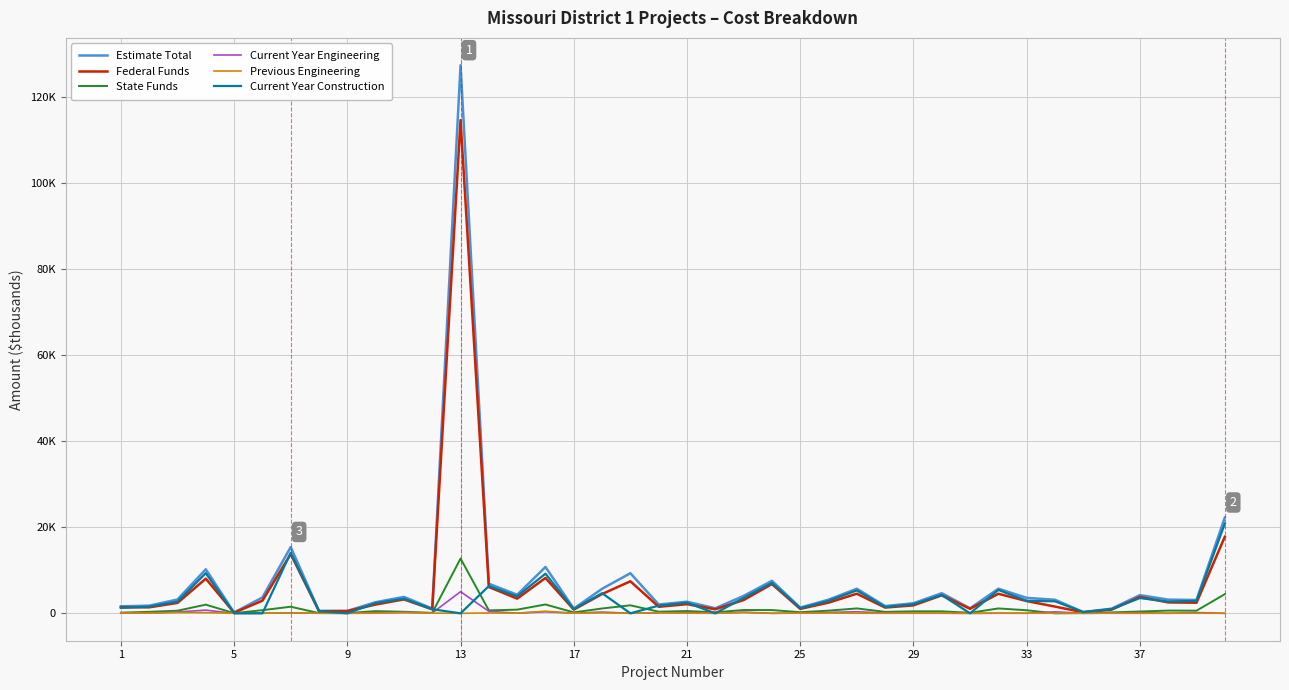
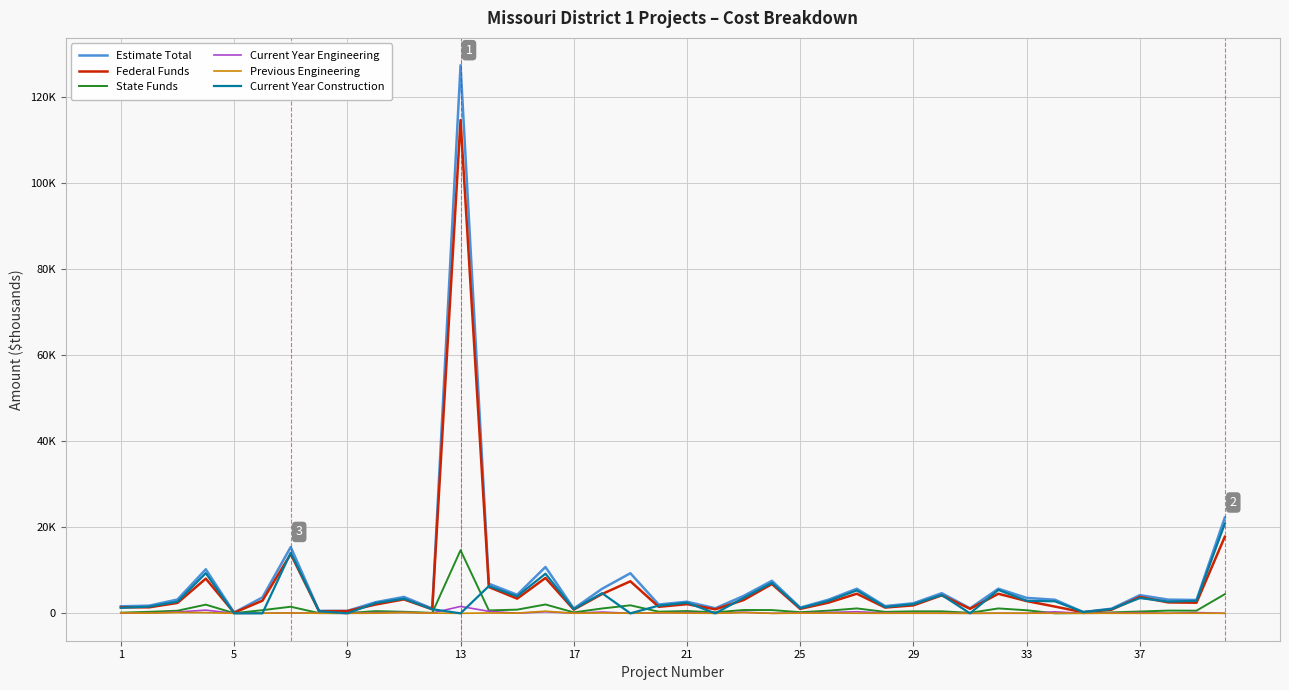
  {
    "Estimate Total": {
      "33": 4000
    },
    "Federal Funds": {
      "13": 115000
    },
    "State Funds": {
-     "13": 13000,
+     "13": 15000,
      "33": 1000
    },
    "Current Year Engineering": {
-     "13": 5000
+     "13": 2000
    }
  }
